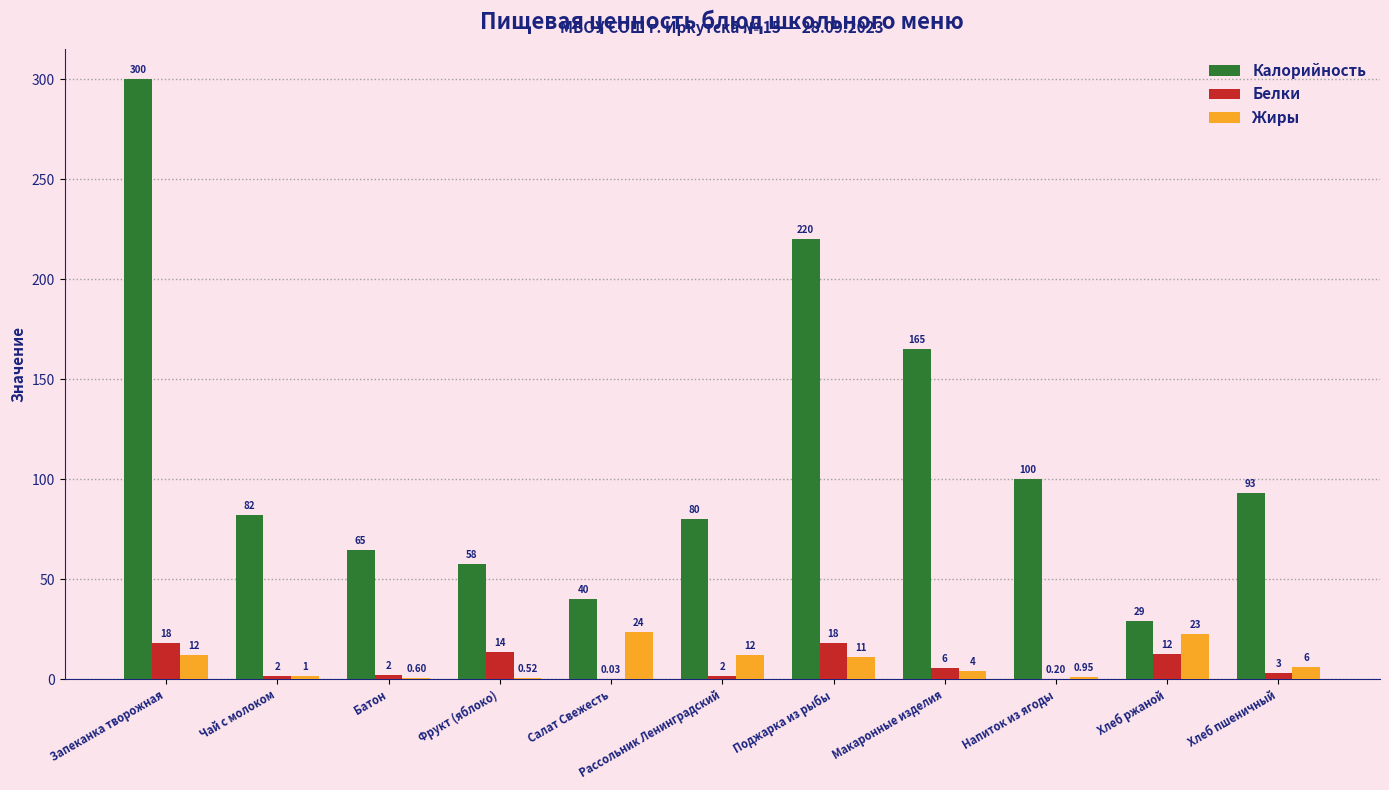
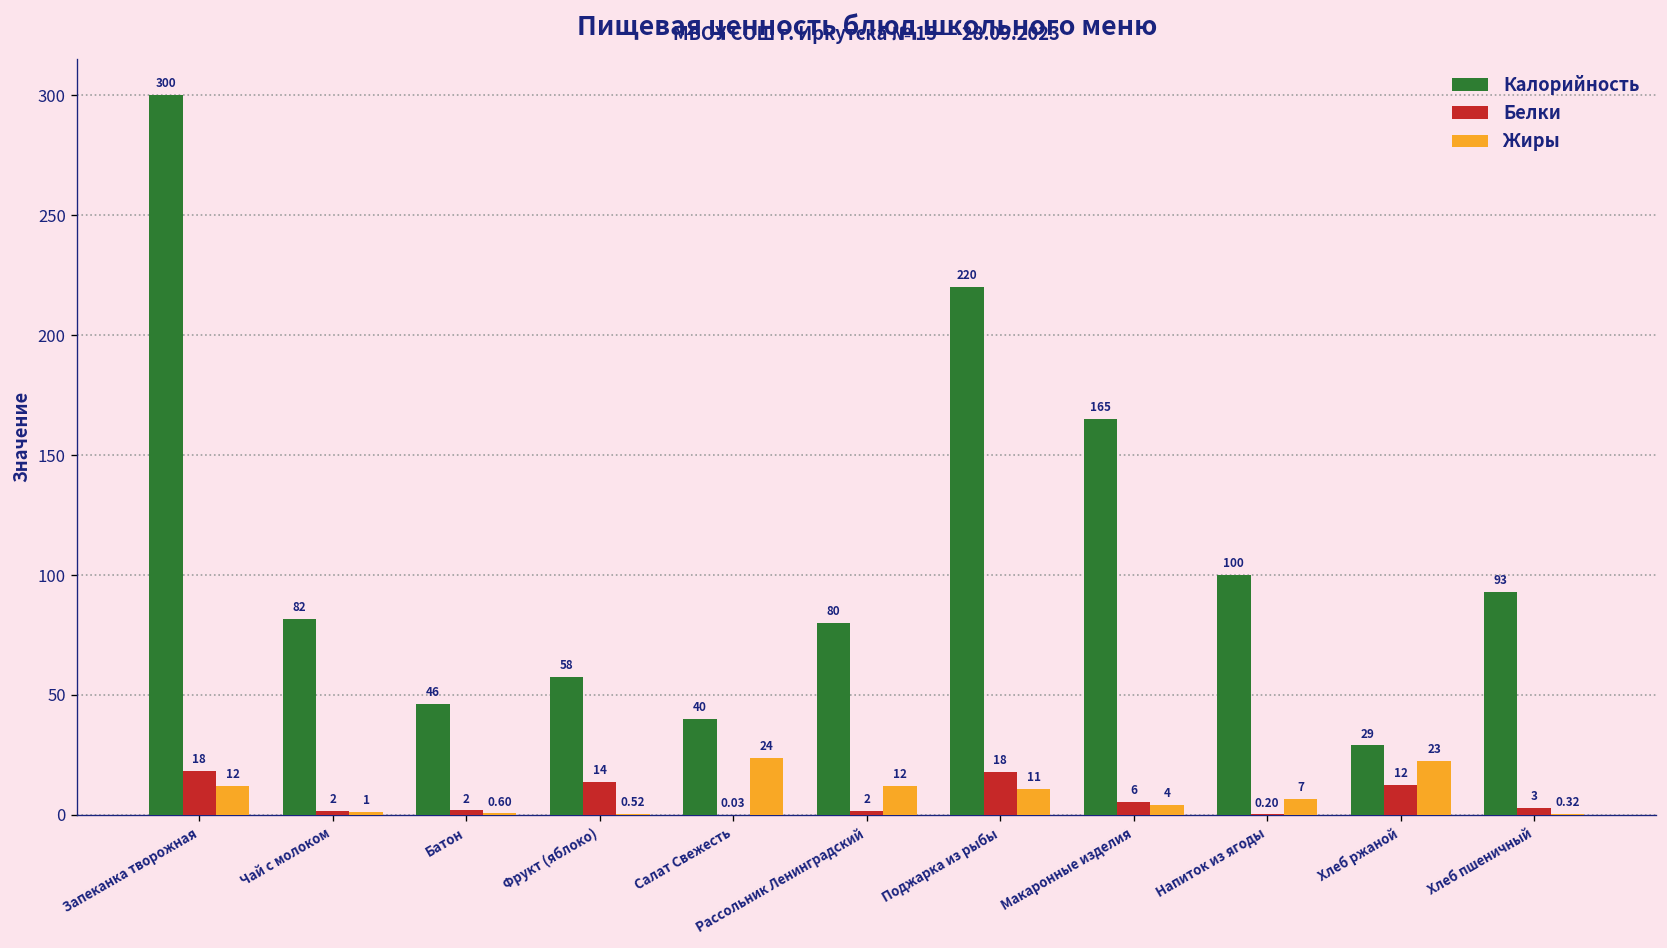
  {
    "Калорийность": {
      "Запеканка творожная": 300,
      "Чай с молоком": 82,
-     "Батон": 65,
+     "Батон": 46,
      "Фрукт (яблоко)": 58,
      "Салат Свежесть": 40,
      "Рассольник Ленинградский": 80,
      "Поджарка из рыбы": 220,
      "Макаронные изделия": 165,
      "Напиток из ягоды": 100,
      "Хлеб ржаной": 29,
      "Хлеб пшеничный": 93
    },
    "Белки": {
      "Запеканка творожная": 18,
      "Чай с молоком": 2,
      "Батон": 2,
      "Фрукт (яблоко)": 14,
      "Салат Свежесть": 0.03,
      "Рассольник Ленинградский": 2,
      "Поджарка из рыбы": 18,
      "Макаронные изделия": 6,
      "Напиток из ягоды": 0.20,
      "Хлеб ржаной": 12,
      "Хлеб пшеничный": 3
    },
    "Жиры": {
      "Запеканка творожная": 12,
      "Чай с молоком": 1,
      "Батон": 0.60,
      "Фрукт (яблоко)": 0.52,
      "Салат Свежесть": 24,
      "Рассольник Ленинградский": 12,
      "Поджарка из рыбы": 11,
      "Макаронные изделия": 4,
-     "Напиток из ягоды": 0.95,
+     "Напиток из ягоды": 7,
      "Хлеб ржаной": 23,
-     "Хлеб пшеничный": 6
+     "Хлеб пшеничный": 0.32
    }
  }
